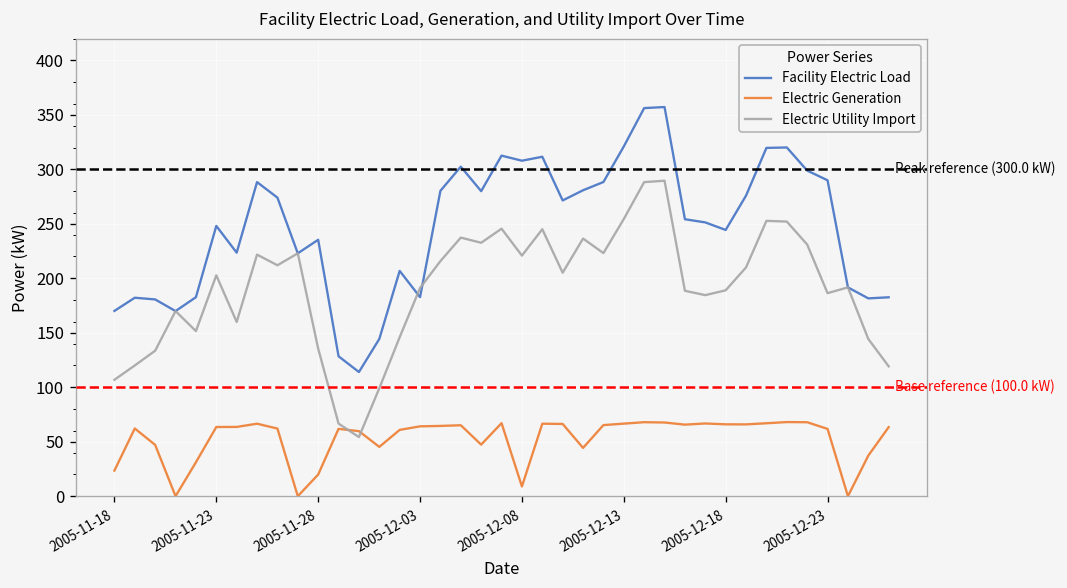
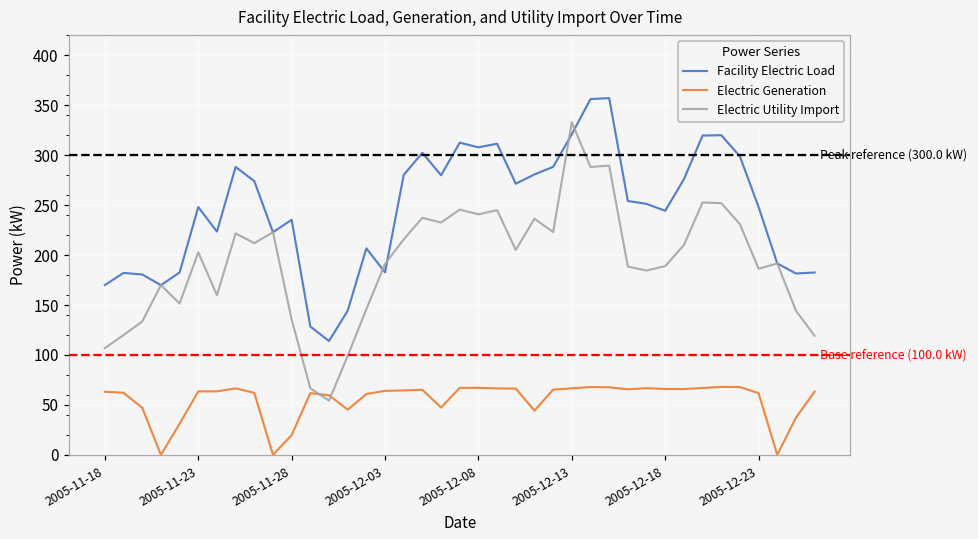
  {
    "Facility Electric Load": {
      "2005-11-18": 170,
      "2005-11-23": 250,
      "2005-11-28": 240,
      "2005-12-03": 180,
      "2005-12-08": 310,
      "2005-12-13": 320,
      "2005-12-18": 240,
-     "2005-12-23": 290
+     "2005-12-23": 250
    },
    "Electric Generation": {
-     "2005-11-18": 20,
+     "2005-11-18": 60,
      "2005-11-23": 60,
      "2005-11-28": 20,
      "2005-12-03": 60,
-     "2005-12-08": 10,
+     "2005-12-08": 70,
      "2005-12-13": 70,
      "2005-12-18": 70,
      "2005-12-23": 60
    },
    "Electric Utility Import": {
      "2005-11-18": 110,
      "2005-11-23": 200,
      "2005-11-28": 140,
      "2005-12-03": 190,
-     "2005-12-08": 220,
-     "2005-12-13": 250,
+     "2005-12-08": 240,
+     "2005-12-13": 330,
      "2005-12-18": 190,
      "2005-12-23": 190
    }
  }
